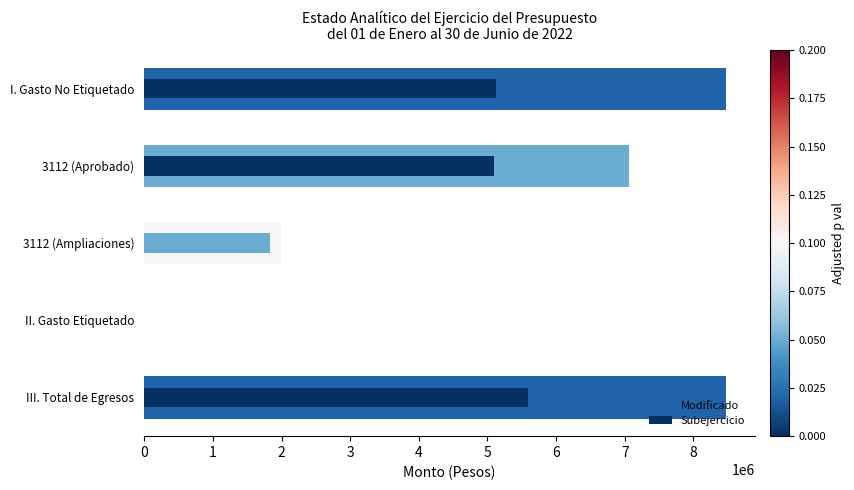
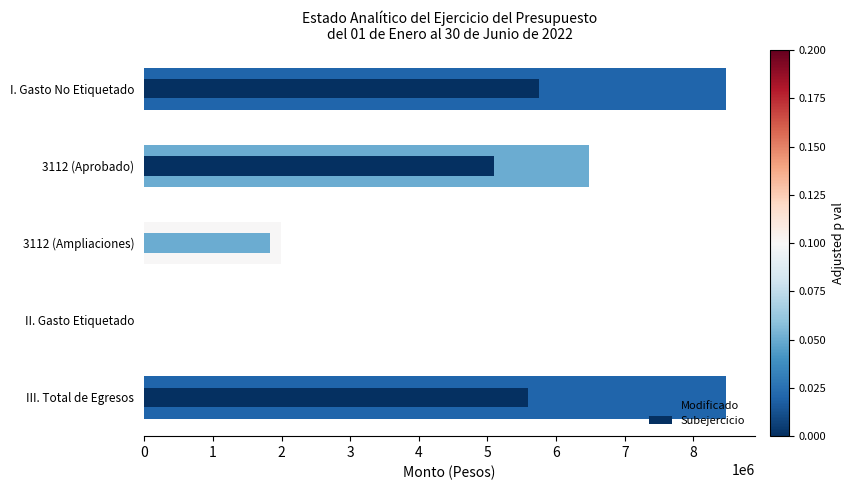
  {
    "Modificado": {
      "I. Gasto No Etiquetado": 8500000,
-     "3112 (Aprobado)": 7100000,
+     "3112 (Aprobado)": 6500000,
      "3112 (Ampliaciones)": 2000000,
      "II. Gasto Etiquetado": 0,
      "III. Total de Egresos": 8500000
    },
    "Subejercicio": {
-     "I. Gasto No Etiquetado": 5100000,
+     "I. Gasto No Etiquetado": 5700000,
      "II. Gasto Etiquetado": 0
    }
  }
